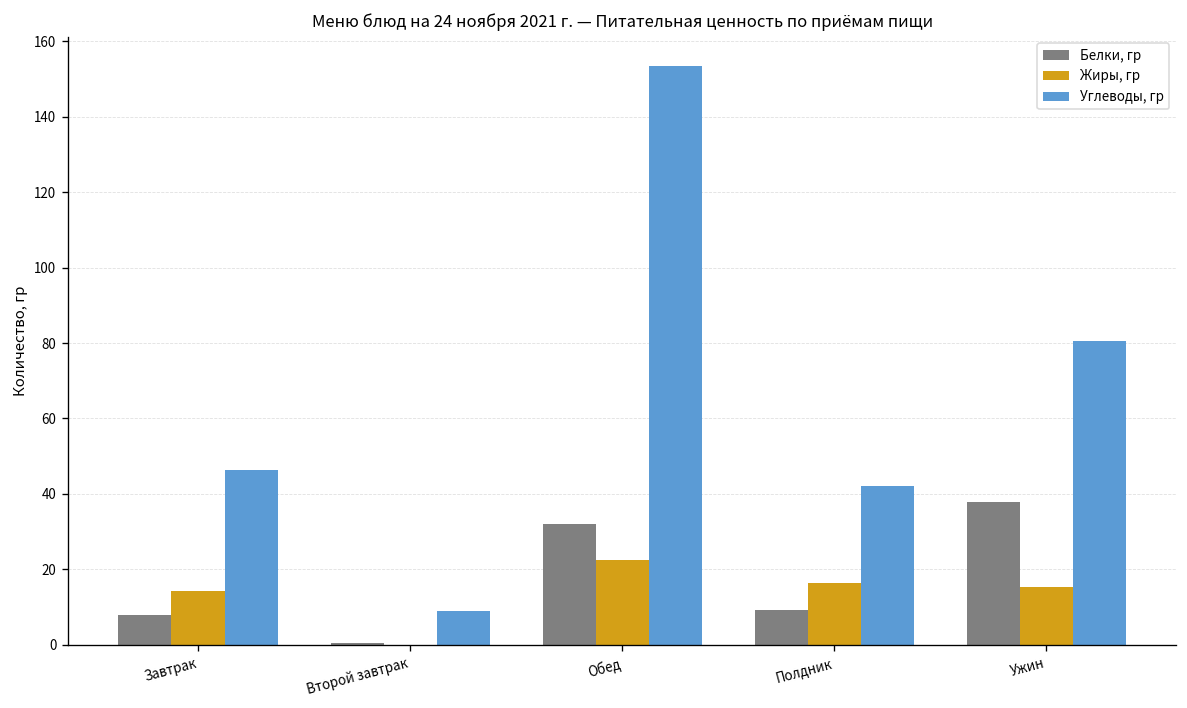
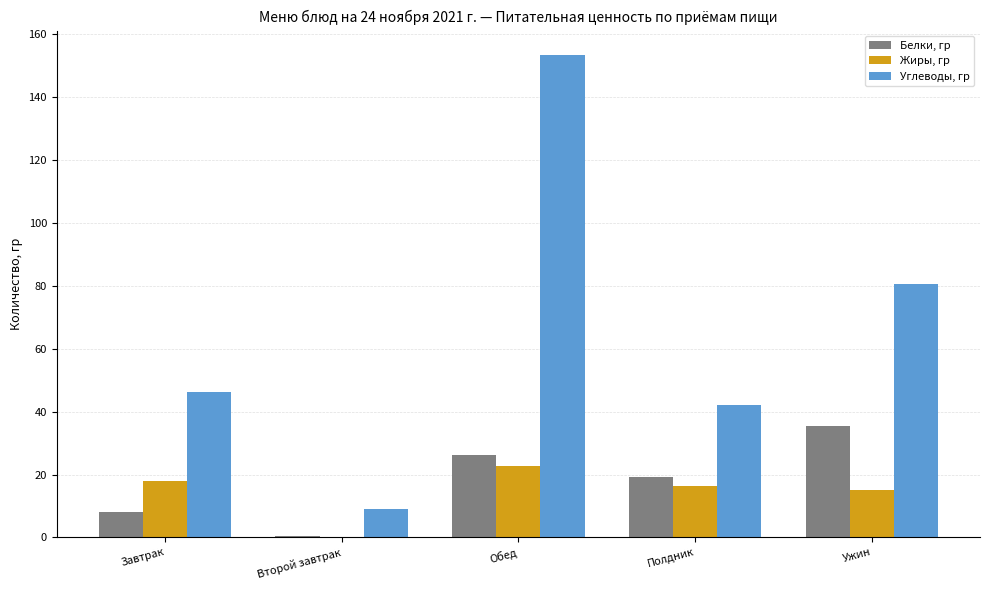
  {
    "Белки, гр": {
      "Завтрак": 8,
-     "Обед": 32,
-     "Полдник": 9,
-     "Ужин": 38
+     "Обед": 26,
+     "Полдник": 19,
+     "Ужин": 35
    },
    "Жиры, гр": {
-     "Завтрак": 14,
+     "Завтрак": 18,
      "Второй завтрак": 0,
      "Обед": 23,
      "Полдник": 16,
      "Ужин": 15
    },
    "Углеводы, гр": {
      "Завтрак": 46,
      "Второй завтрак": 9,
      "Обед": 154,
      "Полдник": 42,
      "Ужин": 80
    }
  }
